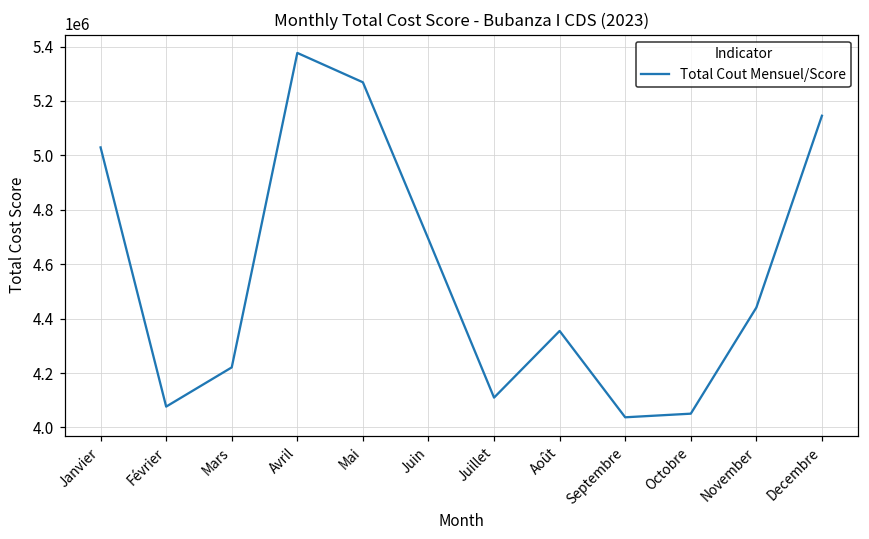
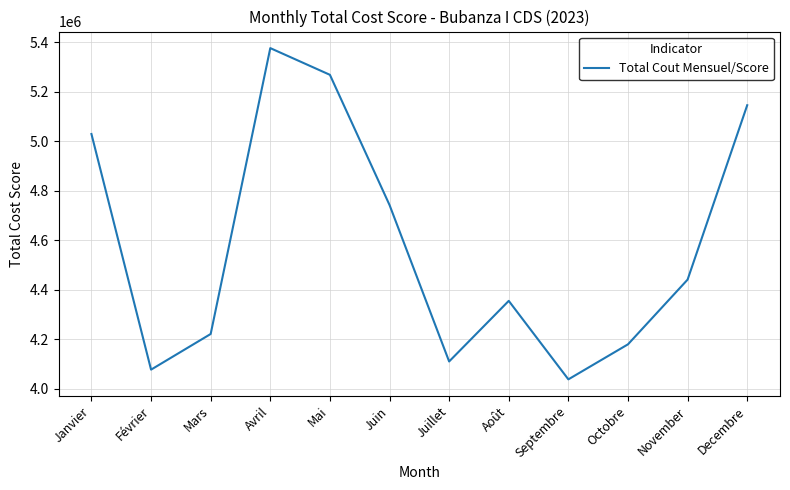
  {
    "Janvier": 5030000,
    "Février": 4080000,
    "Mars": 4220000,
    "Avril": 5380000,
    "Mai": 5270000,
-   "Juin": 4690000,
+   "Juin": 4740000,
    "Juillet": 4110000,
    "Août": 4350000,
    "Septembre": 4040000,
-   "Octobre": 4050000,
+   "Octobre": 4180000,
    "November": 4440000,
    "Decembre": 5150000
  }
